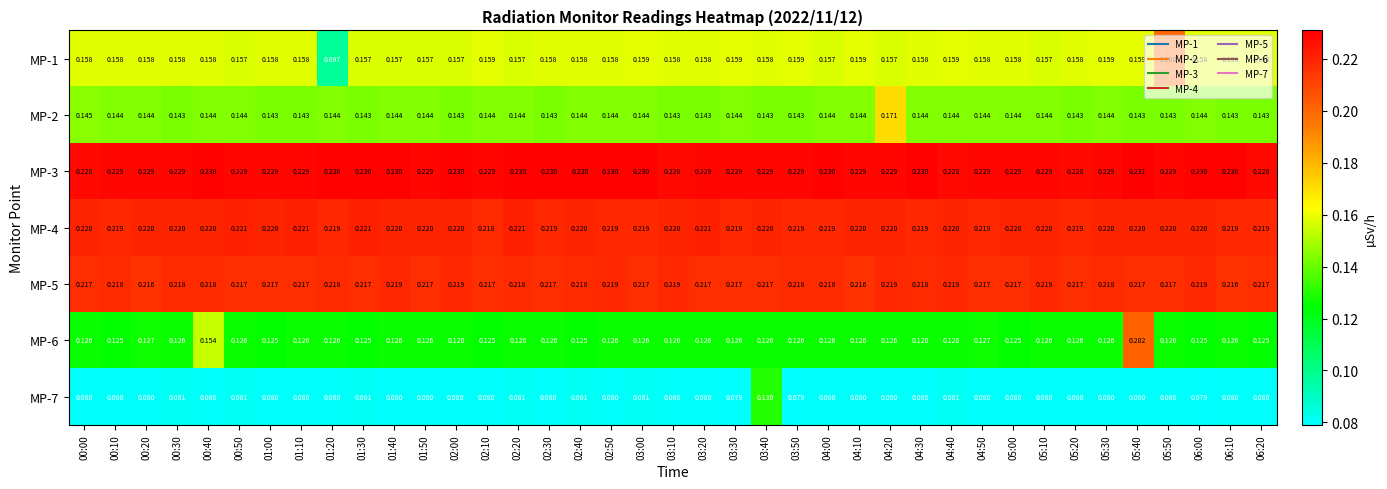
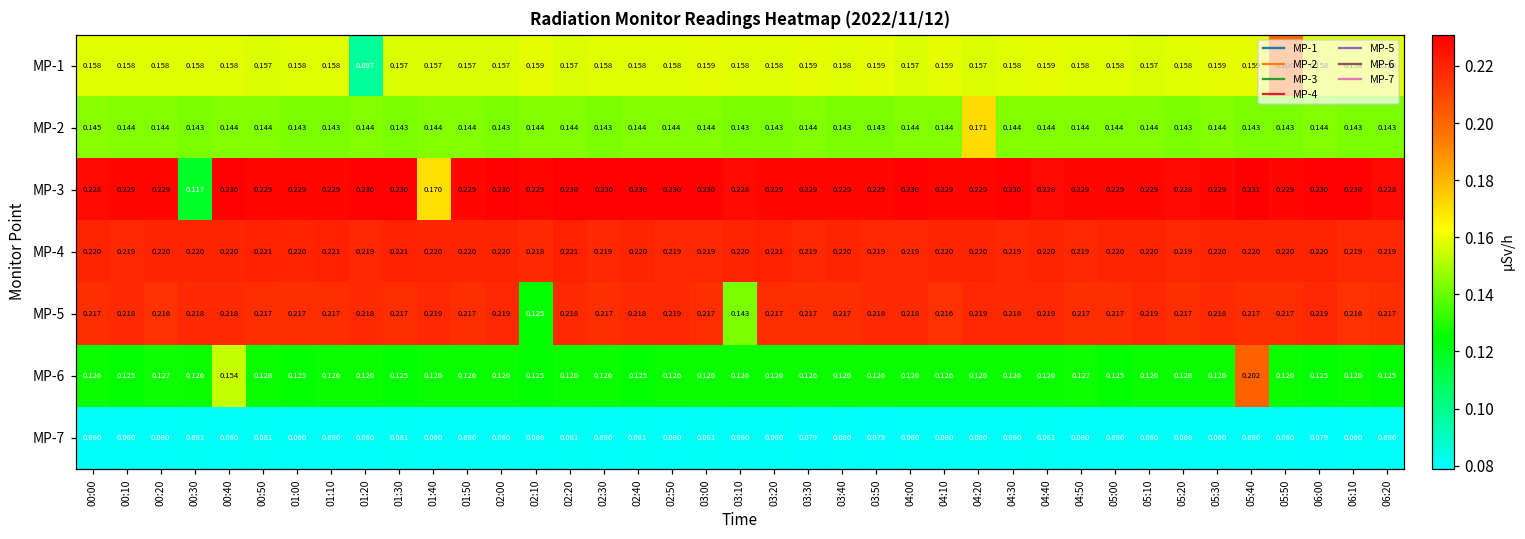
  {
    "MP-3": {
      "00:00": 0.228,
      "00:10": 0.229,
      "00:20": 0.229,
-     "00:30": 0.229,
+     "00:30": 0.117,
      "00:40": 0.230,
      "00:50": 0.229,
      "01:00": 0.229,
      "01:10": 0.229,
      "01:20": 0.230,
      "01:30": 0.230,
-     "01:40": 0.230,
+     "01:40": 0.170,
      "01:50": 0.229,
      "02:00": 0.230,
      "02:10": 0.229,
      "02:20": 0.230,
      "02:30": 0.230,
      "02:40": 0.230,
      "02:50": 0.230,
      "03:00": 0.230,
      "03:10": 0.228,
      "03:20": 0.229,
      "03:30": 0.229,
      "03:40": 0.229,
      "03:50": 0.229,
      "04:00": 0.230,
      "04:10": 0.229,
      "04:20": 0.229,
      "04:30": 0.230,
      "04:40": 0.228,
      "04:50": 0.229,
      "05:00": 0.229,
      "05:10": 0.229,
      "05:20": 0.228,
      "05:30": 0.229,
      "05:40": 0.231,
      "05:50": 0.229,
      "06:00": 0.230,
      "06:10": 0.230,
      "06:20": 0.228
    },
    "MP-5": {
      "00:00": 0.217,
      "00:10": 0.218,
      "00:20": 0.216,
      "00:30": 0.218,
      "00:40": 0.218,
      "00:50": 0.217,
      "01:00": 0.217,
      "01:10": 0.217,
      "01:20": 0.218,
      "01:30": 0.217,
      "01:40": 0.219,
      "01:50": 0.217,
      "02:00": 0.219,
-     "02:10": 0.217,
+     "02:10": 0.125,
      "02:20": 0.218,
      "02:30": 0.217,
      "02:40": 0.218,
      "02:50": 0.219,
      "03:00": 0.217,
-     "03:10": 0.219,
+     "03:10": 0.143,
      "03:20": 0.217,
      "03:30": 0.217,
      "03:40": 0.217,
      "03:50": 0.218,
      "04:00": 0.218,
      "04:10": 0.216,
      "04:20": 0.219,
      "04:30": 0.218,
      "04:40": 0.219,
      "04:50": 0.217,
      "05:00": 0.217,
      "05:10": 0.219,
      "05:20": 0.217,
      "05:30": 0.218,
      "05:40": 0.217,
      "05:50": 0.217,
      "06:00": 0.219,
      "06:10": 0.216,
      "06:20": 0.217
    },
    "MP-7": {
      "00:00": 0.080,
      "00:10": 0.080,
      "00:20": 0.080,
      "00:30": 0.081,
      "00:40": 0.080,
      "00:50": 0.081,
      "01:00": 0.080,
      "01:10": 0.080,
      "01:20": 0.080,
      "01:30": 0.081,
      "01:40": 0.080,
      "01:50": 0.080,
      "02:00": 0.080,
      "02:10": 0.080,
      "02:20": 0.081,
      "02:30": 0.080,
      "02:40": 0.081,
      "02:50": 0.080,
      "03:00": 0.081,
      "03:10": 0.080,
      "03:20": 0.080,
      "03:30": 0.079,
-     "03:40": 0.130,
+     "03:40": 0.080,
      "03:50": 0.079,
      "04:00": 0.080,
      "04:10": 0.080,
      "04:20": 0.080,
      "04:30": 0.080,
      "04:40": 0.081,
      "04:50": 0.080,
      "05:00": 0.080,
      "05:10": 0.080,
      "05:20": 0.080,
      "05:30": 0.080,
      "05:40": 0.080,
      "05:50": 0.080,
      "06:00": 0.079,
      "06:10": 0.080,
      "06:20": 0.080
    }
  }
